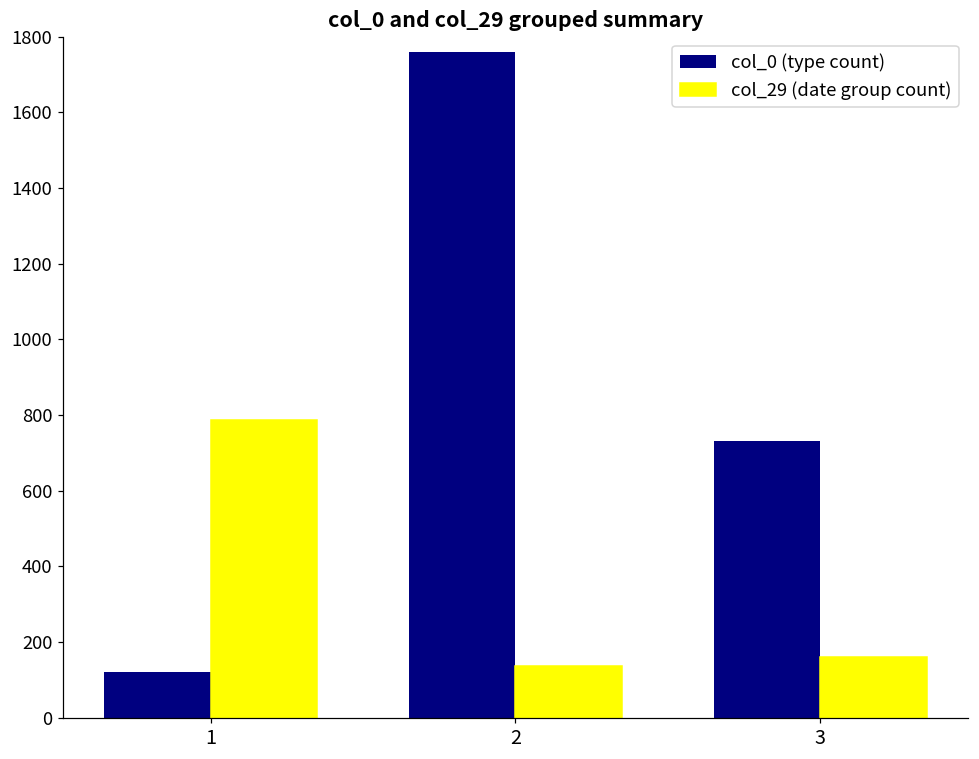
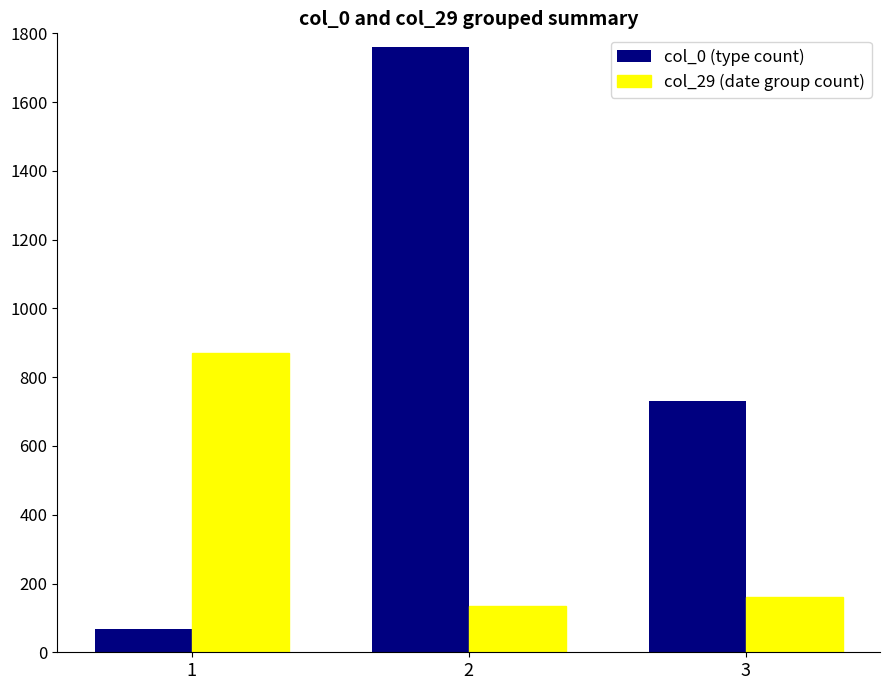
  {
    "col_0 (type count)": {
-     "1": 120,
+     "1": 70,
      "2": 1760,
      "3": 730
    },
    "col_29 (date group count)": {
-     "1": 790,
+     "1": 870,
      "2": 140,
      "3": 160
    }
  }
